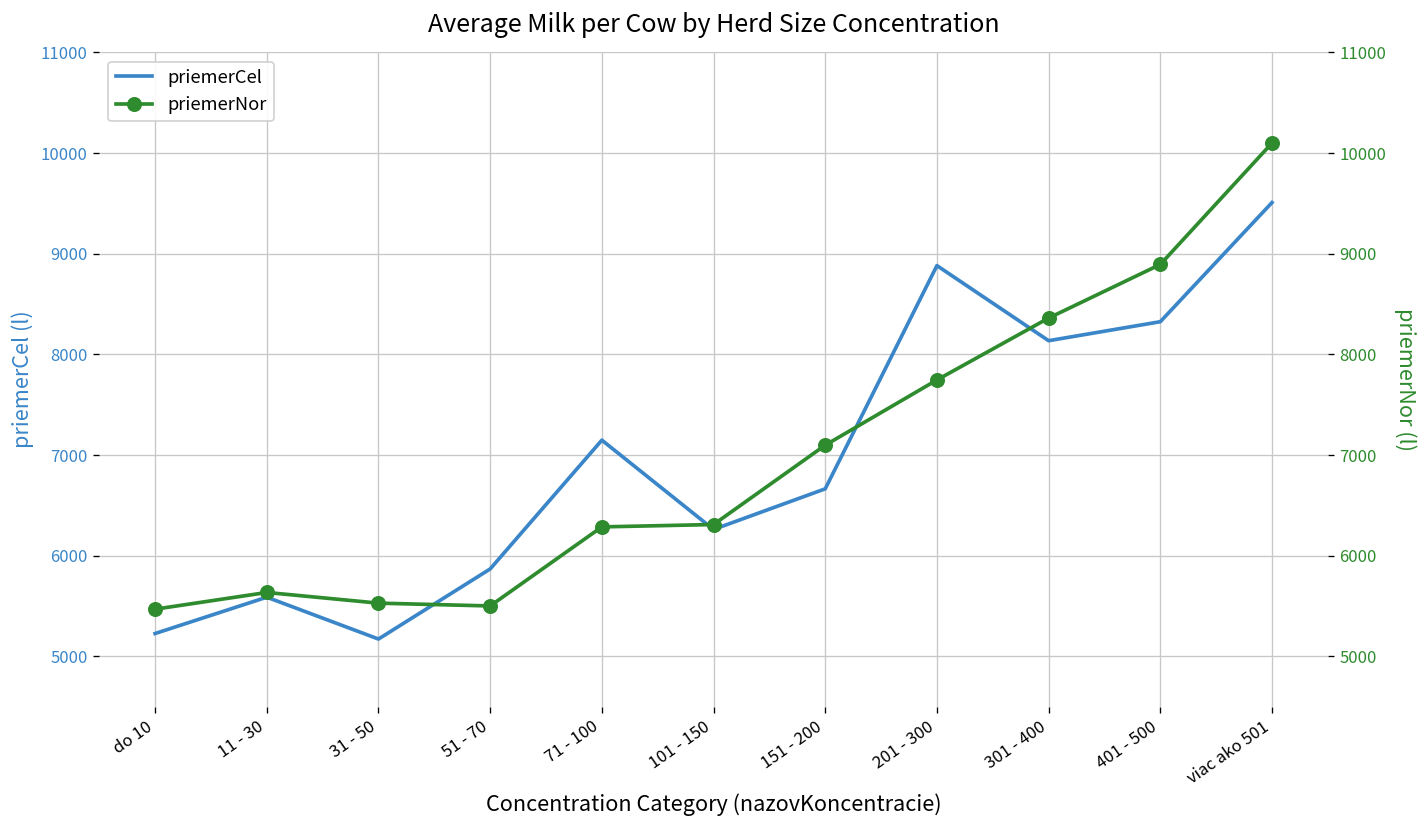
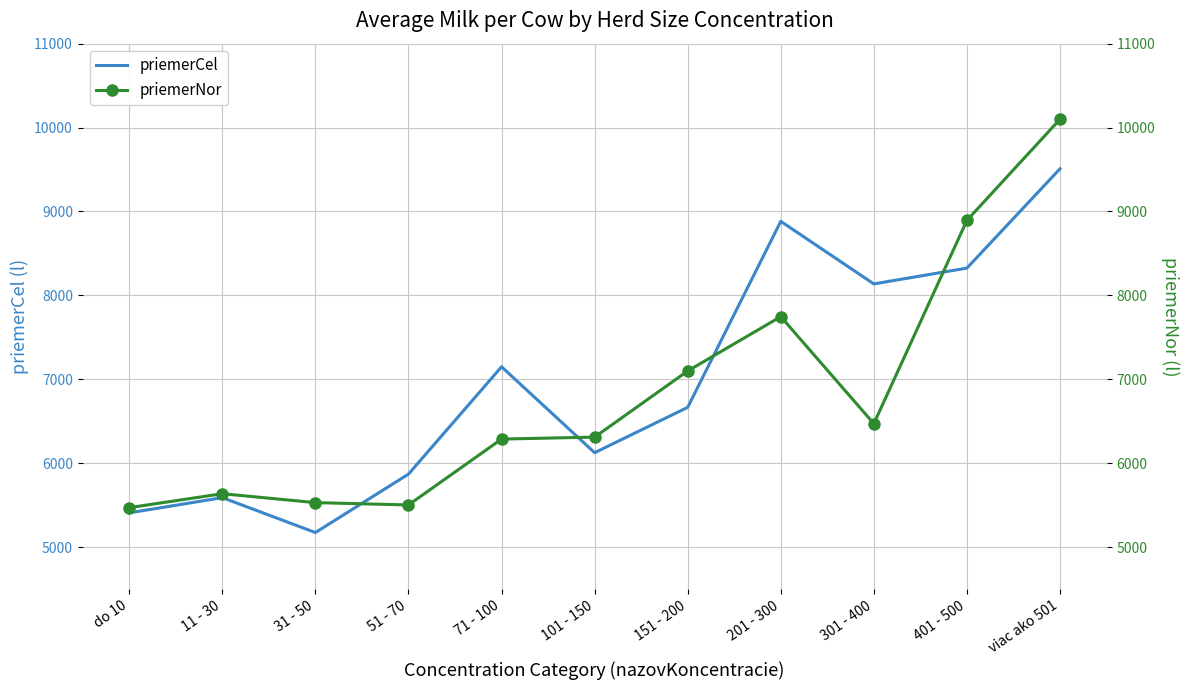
  {
    "priemerCel": {
-     "do 10": 5200,
+     "do 10": 5400,
      "11 - 30": 5600,
      "31 - 50": 5200,
      "51 - 70": 5900,
      "71 - 100": 7100,
-     "101 - 150": 6300,
+     "101 - 150": 6100,
      "151 - 200": 6700,
      "201 - 300": 8900,
      "301 - 400": 8100,
      "401 - 500": 8300,
      "viac ako 501": 9500
    },
    "priemerNor": {
      "do 10": 5500,
      "11 - 30": 5600,
      "31 - 50": 5500,
      "51 - 70": 5500,
      "71 - 100": 6300,
      "101 - 150": 6300,
      "151 - 200": 7100,
      "201 - 300": 7700,
-     "301 - 400": 8400,
+     "301 - 400": 6500,
      "401 - 500": 8900,
      "viac ako 501": 10100
    }
  }
